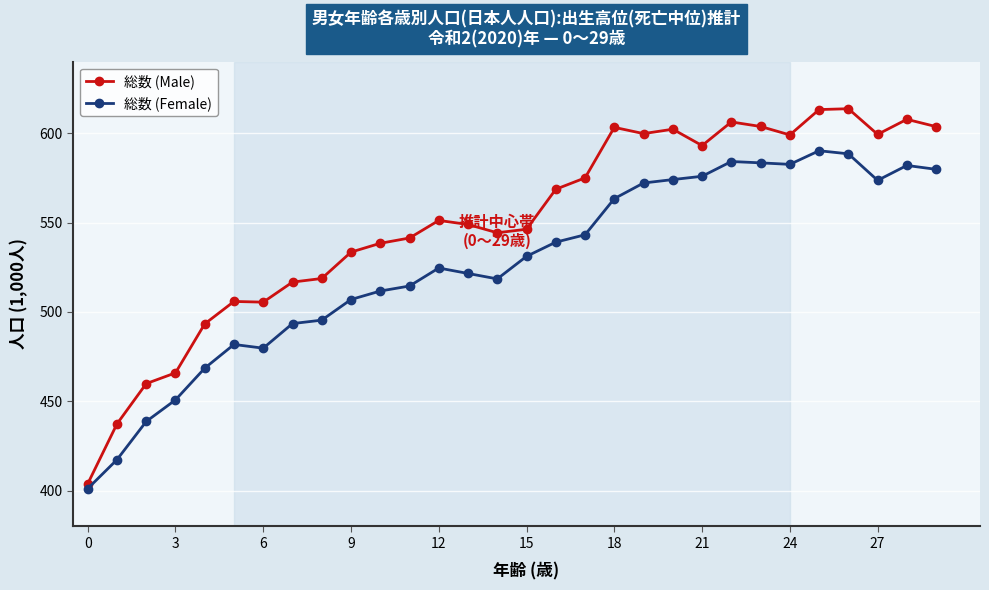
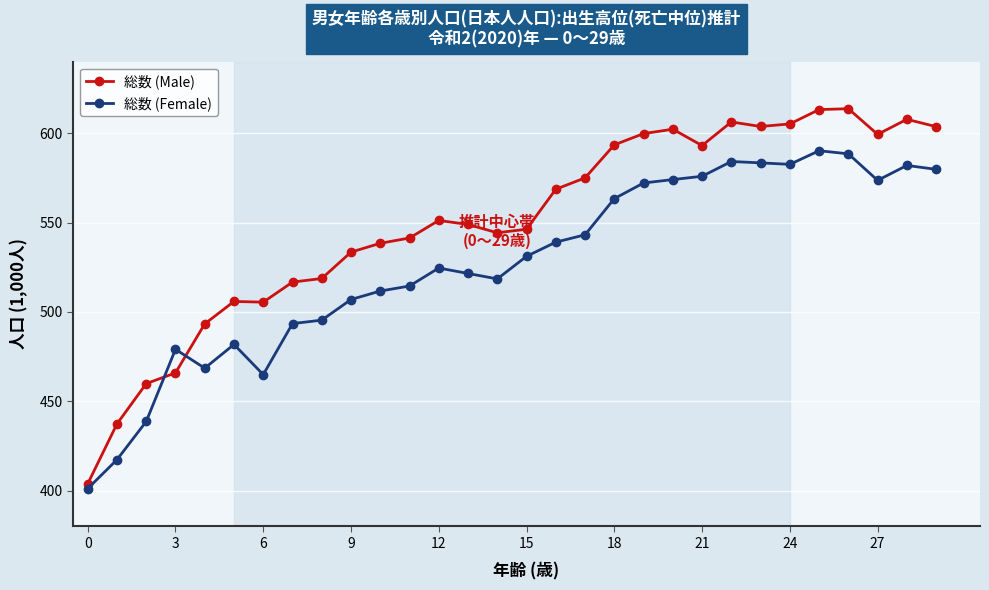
  {
    "総数 (Male)": {
      "0": 404,
      "3": 466,
      "6": 505,
      "9": 533,
      "12": 551,
-     "18": 603,
+     "18": 593,
      "21": 593,
-     "24": 599,
+     "24": 605,
      "27": 599
    },
    "総数 (Female)": {
      "0": 401,
-     "3": 451,
-     "6": 480,
+     "3": 479,
+     "6": 465,
      "9": 507,
      "12": 525,
      "15": 531,
      "18": 563,
      "21": 576,
      "24": 583,
      "27": 574
    }
  }
